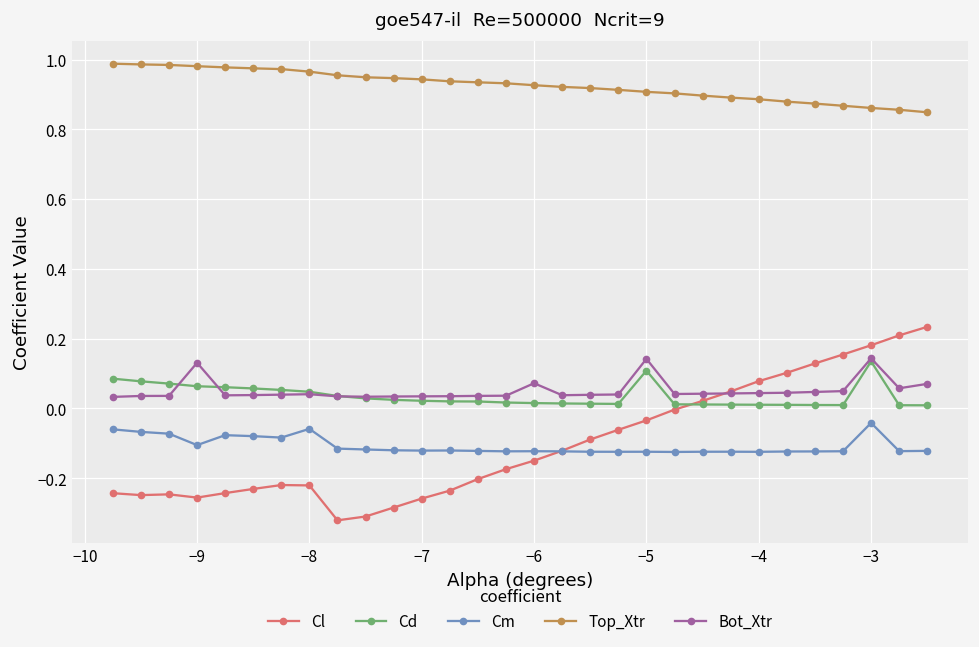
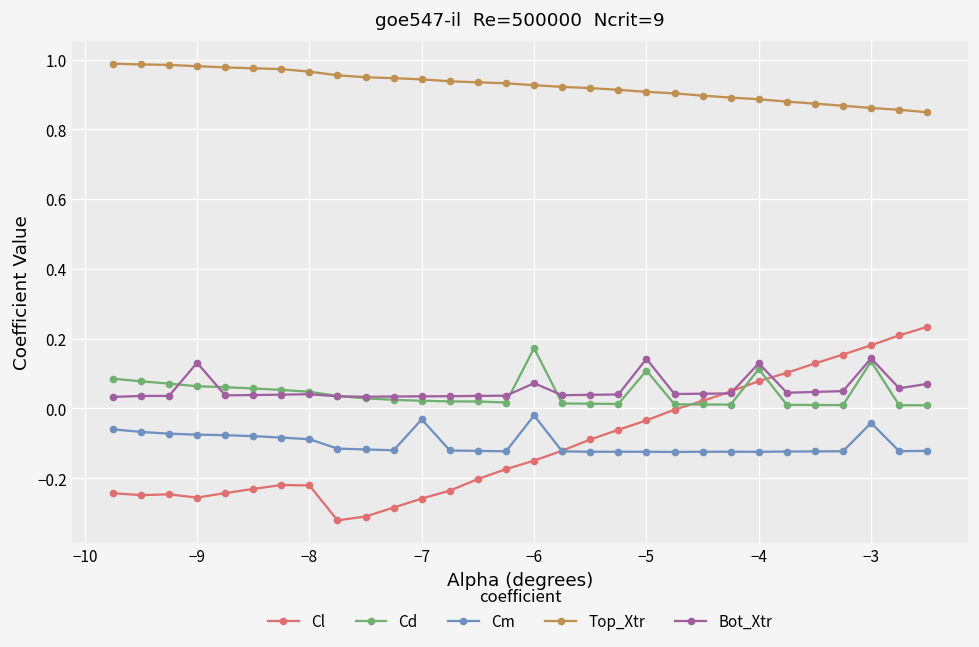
  {
    "Cd": {
      "−9": 0.06,
      "−7": 0.02,
-     "−6": 0.02,
+     "−6": 0.17,
      "−5": 0.11,
-     "−4": 0.01,
+     "−4": 0.11,
      "−3": 0.13
    },
    "Cm": {
-     "−9": -0.11,
-     "−8": -0.06,
-     "−7": -0.12,
-     "−6": -0.12,
+     "−9": -0.08,
+     "−8": -0.09,
+     "−7": -0.03,
+     "−6": -0.02,
      "−5": -0.12,
      "−4": -0.12,
      "−3": -0.04
    },
    "Bot_Xtr": {
      "−9": 0.13,
      "−7": 0.03,
      "−6": 0.07,
      "−5": 0.14,
-     "−4": 0.04,
+     "−4": 0.13,
      "−3": 0.14
    }
  }
